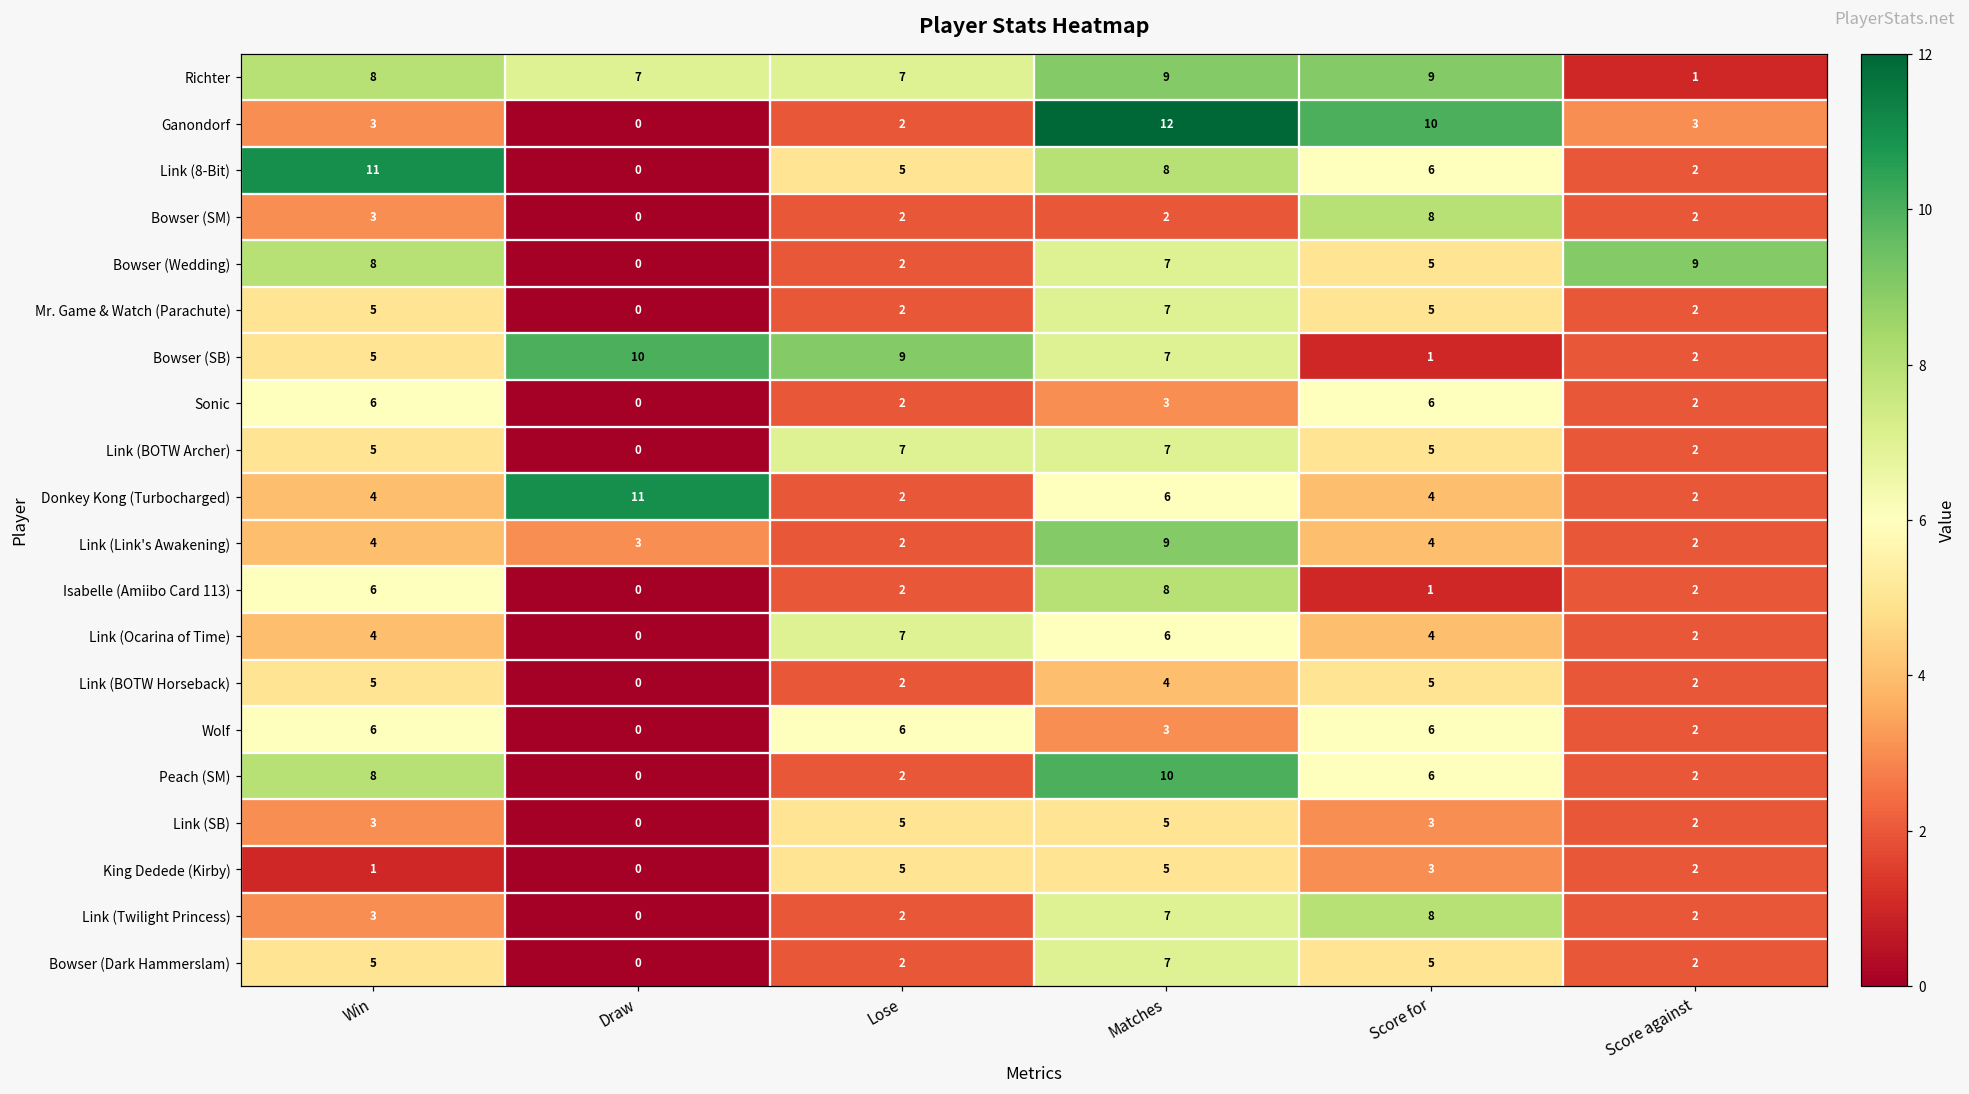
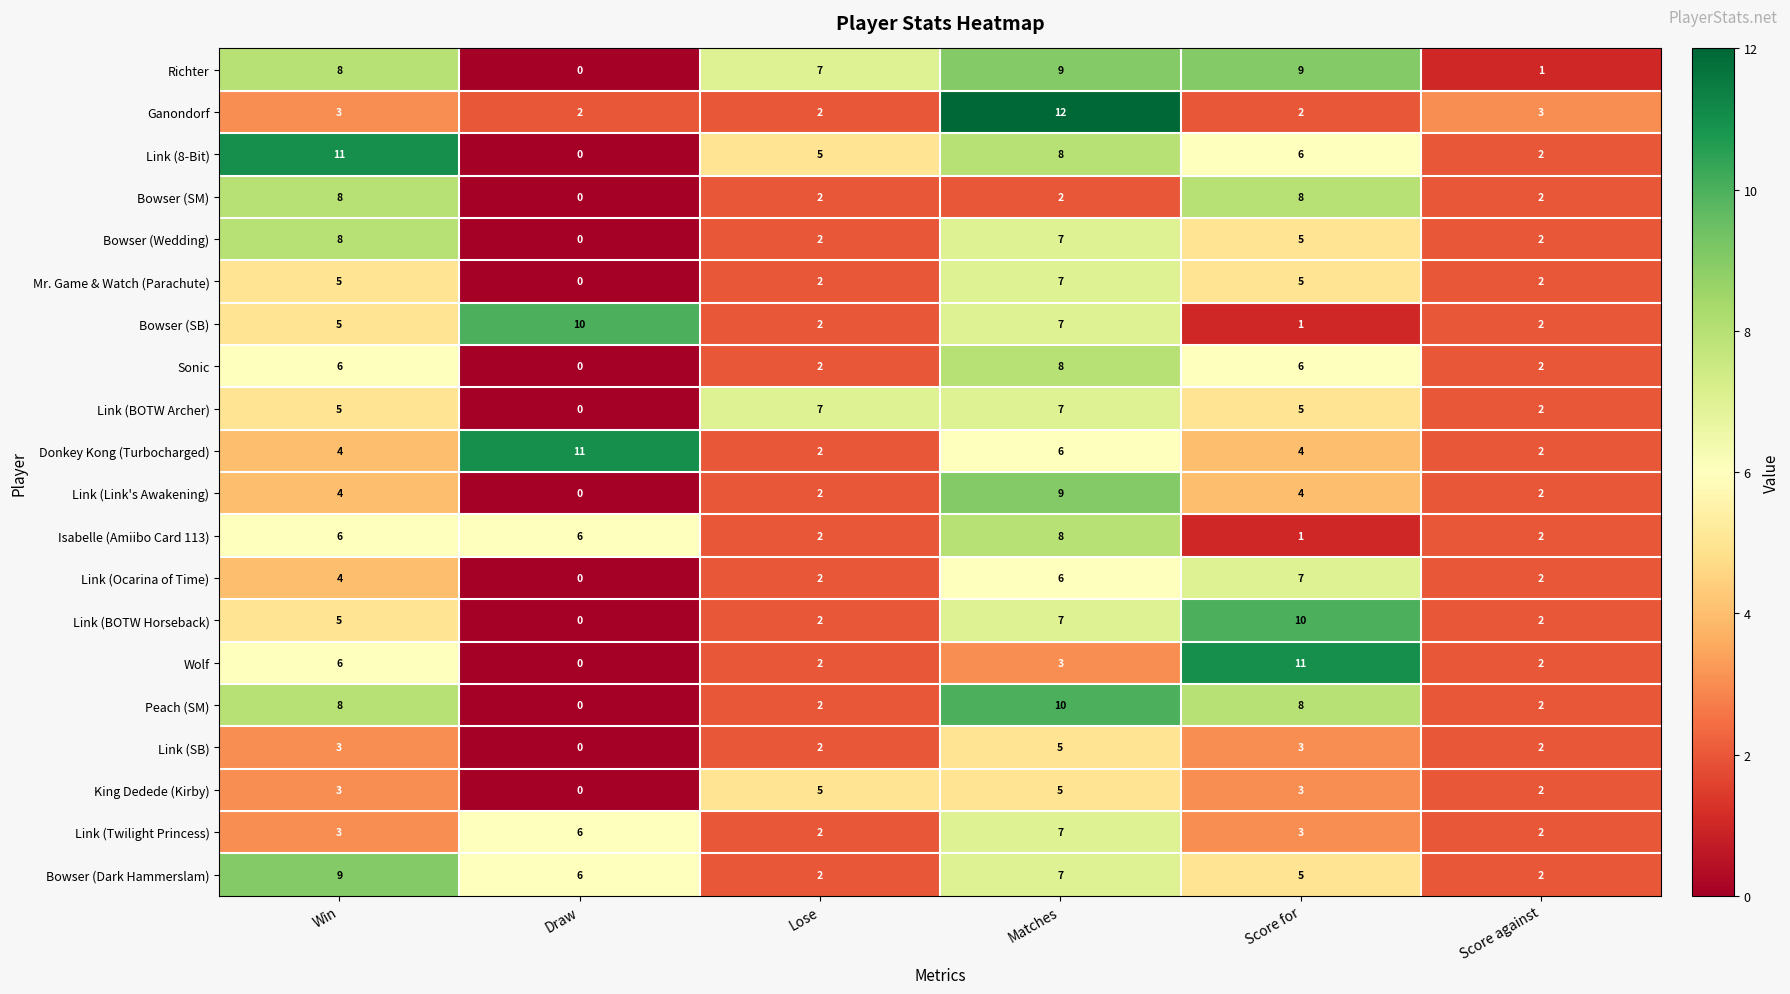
  {
    "Richter": {
      "Win": 8,
-     "Draw": 7,
+     "Draw": 0,
      "Lose": 7,
      "Matches": 9,
      "Score for": 9,
      "Score against": 1
    },
    "Ganondorf": {
      "Win": 3,
-     "Draw": 0,
+     "Draw": 2,
      "Lose": 2,
      "Matches": 12,
-     "Score for": 10,
+     "Score for": 2,
      "Score against": 3
    },
    "Link (8-Bit)": {
      "Win": 11,
      "Draw": 0,
      "Lose": 5,
      "Matches": 8,
      "Score for": 6,
      "Score against": 2
    },
    "Bowser (SM)": {
-     "Win": 3,
+     "Win": 8,
      "Draw": 0,
      "Lose": 2,
      "Matches": 2,
      "Score for": 8,
      "Score against": 2
    },
    "Bowser (Wedding)": {
      "Win": 8,
      "Draw": 0,
      "Lose": 2,
      "Matches": 7,
      "Score for": 5,
-     "Score against": 9
+     "Score against": 2
    },
    "Mr. Game & Watch (Parachute)": {
      "Win": 5,
      "Draw": 0,
      "Lose": 2,
      "Matches": 7,
      "Score for": 5,
      "Score against": 2
    },
    "Bowser (SB)": {
      "Win": 5,
      "Draw": 10,
-     "Lose": 9,
+     "Lose": 2,
      "Matches": 7,
      "Score for": 1,
      "Score against": 2
    },
    "Sonic": {
      "Win": 6,
      "Draw": 0,
      "Lose": 2,
-     "Matches": 3,
+     "Matches": 8,
      "Score for": 6,
      "Score against": 2
    },
    "Link (BOTW Archer)": {
      "Win": 5,
      "Draw": 0,
      "Lose": 7,
      "Matches": 7,
      "Score for": 5,
      "Score against": 2
    },
    "Donkey Kong (Turbocharged)": {
      "Win": 4,
      "Draw": 11,
      "Lose": 2,
      "Matches": 6,
      "Score for": 4,
      "Score against": 2
    },
    "Link (Link's Awakening)": {
      "Win": 4,
-     "Draw": 3,
+     "Draw": 0,
      "Lose": 2,
      "Matches": 9,
      "Score for": 4,
      "Score against": 2
    },
    "Isabelle (Amiibo Card 113)": {
      "Win": 6,
-     "Draw": 0,
+     "Draw": 6,
      "Lose": 2,
      "Matches": 8,
      "Score for": 1,
      "Score against": 2
    },
    "Link (Ocarina of Time)": {
      "Win": 4,
      "Draw": 0,
-     "Lose": 7,
+     "Lose": 2,
      "Matches": 6,
-     "Score for": 4,
+     "Score for": 7,
      "Score against": 2
    },
    "Link (BOTW Horseback)": {
      "Win": 5,
      "Draw": 0,
      "Lose": 2,
-     "Matches": 4,
-     "Score for": 5,
+     "Matches": 7,
+     "Score for": 10,
      "Score against": 2
    },
    "Wolf": {
      "Win": 6,
      "Draw": 0,
-     "Lose": 6,
+     "Lose": 2,
      "Matches": 3,
-     "Score for": 6,
+     "Score for": 11,
      "Score against": 2
    },
    "Peach (SM)": {
      "Win": 8,
      "Draw": 0,
      "Lose": 2,
      "Matches": 10,
-     "Score for": 6,
+     "Score for": 8,
      "Score against": 2
    },
    "Link (SB)": {
      "Win": 3,
      "Draw": 0,
-     "Lose": 5,
+     "Lose": 2,
      "Matches": 5,
      "Score for": 3,
      "Score against": 2
    },
    "King Dedede (Kirby)": {
-     "Win": 1,
+     "Win": 3,
      "Draw": 0,
      "Lose": 5,
      "Matches": 5,
      "Score for": 3,
      "Score against": 2
    },
    "Link (Twilight Princess)": {
      "Win": 3,
-     "Draw": 0,
+     "Draw": 6,
      "Lose": 2,
      "Matches": 7,
-     "Score for": 8,
+     "Score for": 3,
      "Score against": 2
    },
    "Bowser (Dark Hammerslam)": {
-     "Win": 5,
-     "Draw": 0,
+     "Win": 9,
+     "Draw": 6,
      "Lose": 2,
      "Matches": 7,
      "Score for": 5,
      "Score against": 2
    }
  }
